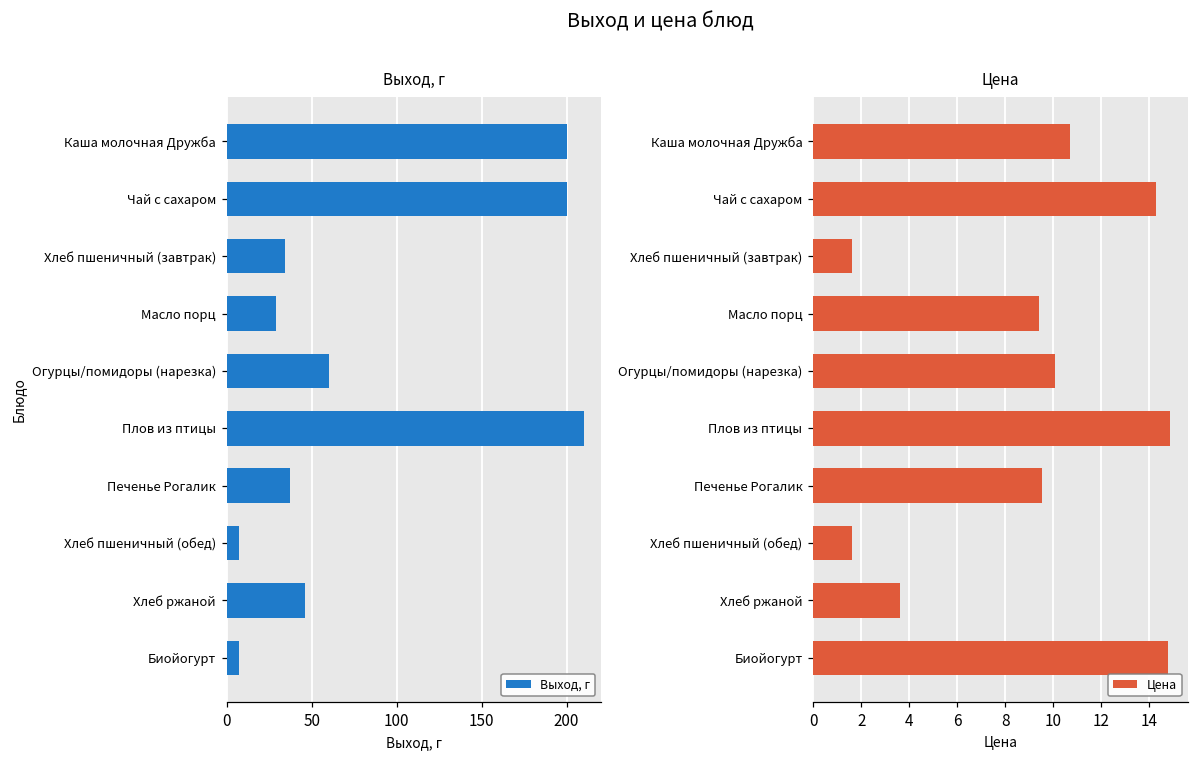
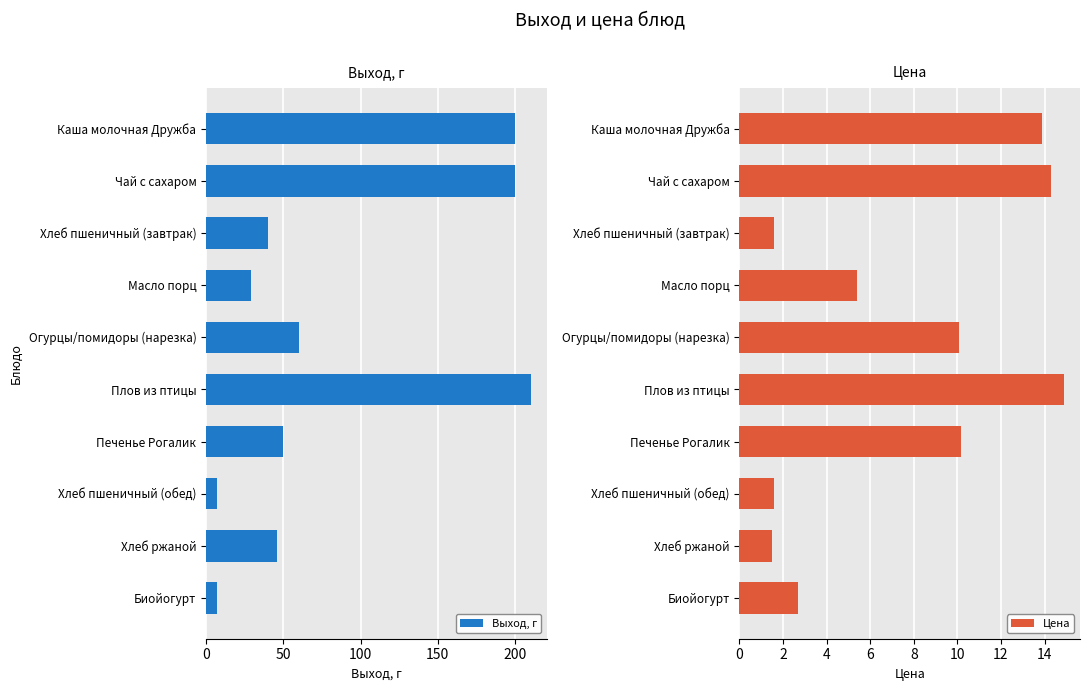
  {
    "Выход, г": {
      "Каша молочная Дружба": 200,
      "Чай с сахаром": 200,
-     "Хлеб пшеничный (завтрак)": 34,
+     "Хлеб пшеничный (завтрак)": 40,
      "Масло порц": 29,
      "Огурцы/помидоры (нарезка)": 60,
      "Плов из птицы": 210,
-     "Печенье Рогалик": 37,
+     "Печенье Рогалик": 50,
      "Хлеб пшеничный (обед)": 7,
      "Хлеб ржаной": 46,
      "Биойогурт": 7
    },
    "Цена": {
-     "Каша молочная Дружба": 10.7,
+     "Каша молочная Дружба": 13.9,
      "Чай с сахаром": 14.3,
      "Хлеб пшеничный (завтрак)": 1.6,
-     "Масло порц": 9.4,
+     "Масло порц": 5.4,
      "Огурцы/помидоры (нарезка)": 10.1,
      "Плов из птицы": 14.9,
-     "Печенье Рогалик": 9.6,
+     "Печенье Рогалик": 10.2,
      "Хлеб пшеничный (обед)": 1.6,
-     "Хлеб ржаной": 3.6,
-     "Биойогурт": 14.8
+     "Хлеб ржаной": 1.5,
+     "Биойогурт": 2.7
    }
  }
